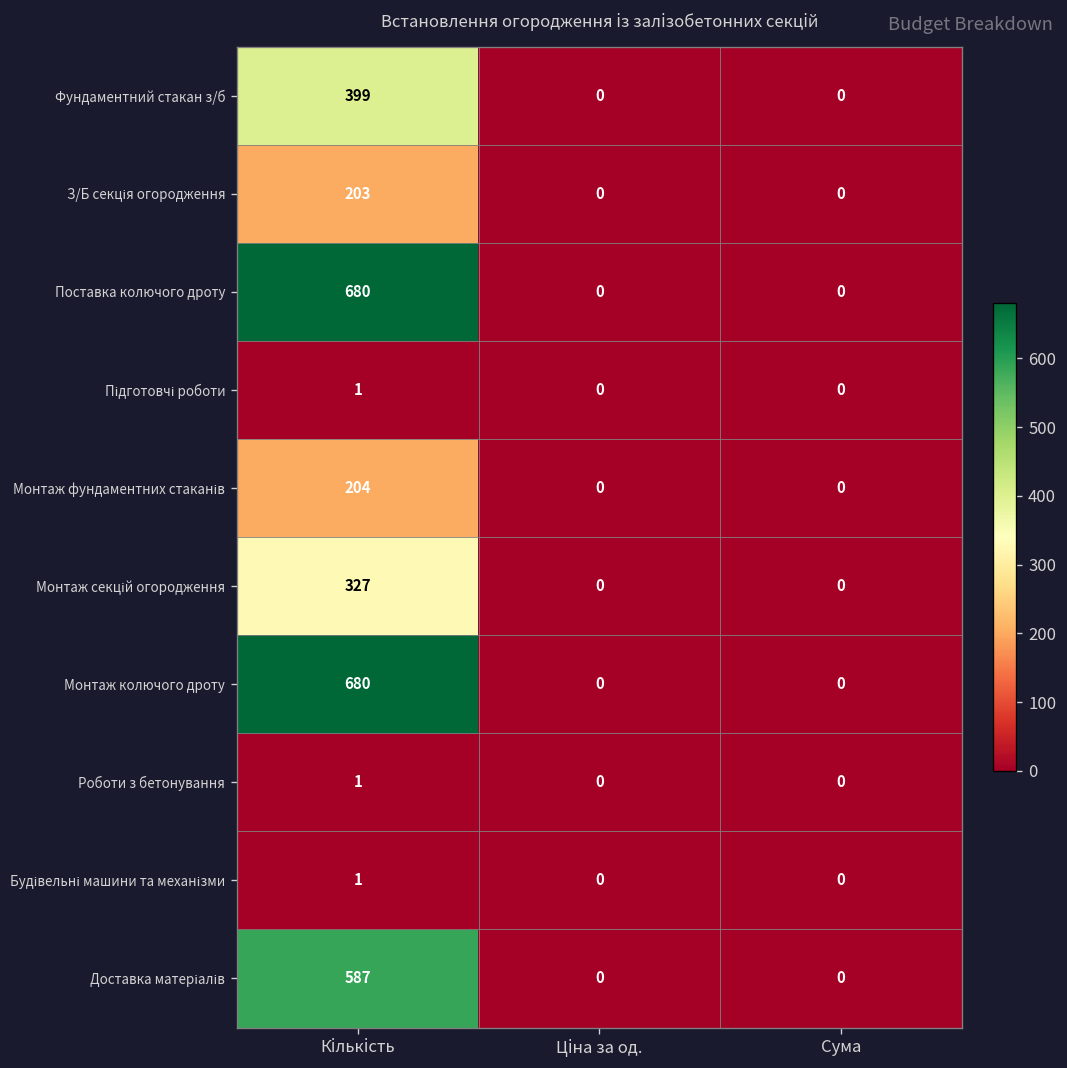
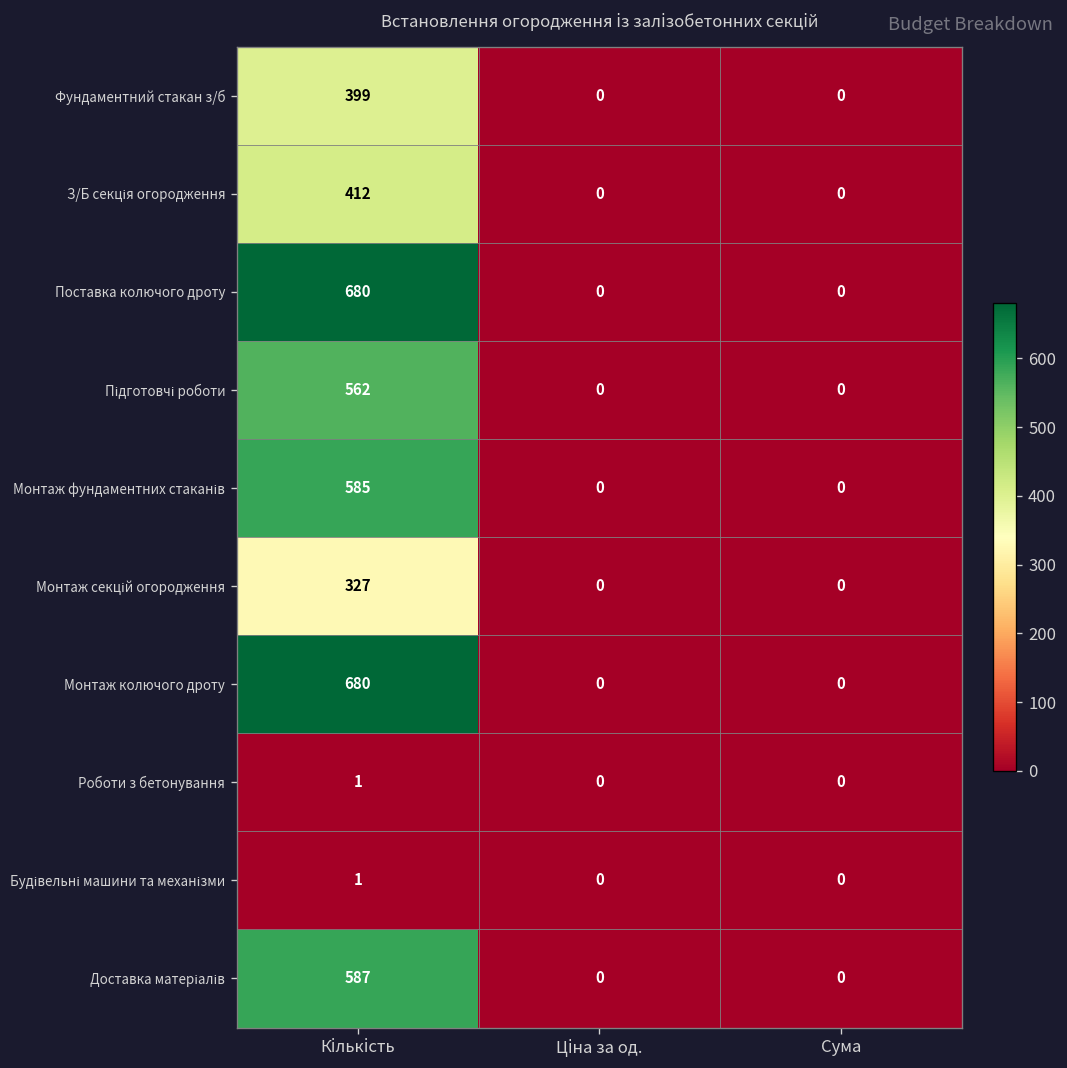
  {
    "Фундаментний стакан з/б": {
      "Кількість": 399,
      "Ціна за од.": 0,
      "Сума": 0
    },
    "З/Б секція огородження": {
-     "Кількість": 203,
+     "Кількість": 412,
      "Ціна за од.": 0,
      "Сума": 0
    },
    "Поставка колючого дроту": {
      "Кількість": 680,
      "Ціна за од.": 0,
      "Сума": 0
    },
    "Підготовчі роботи": {
-     "Кількість": 1,
+     "Кількість": 562,
      "Ціна за од.": 0,
      "Сума": 0
    },
    "Монтаж фундаментних стаканів": {
-     "Кількість": 204,
+     "Кількість": 585,
      "Ціна за од.": 0,
      "Сума": 0
    },
    "Монтаж секцій огородження": {
      "Кількість": 327,
      "Ціна за од.": 0,
      "Сума": 0
    },
    "Монтаж колючого дроту": {
      "Кількість": 680,
      "Ціна за од.": 0,
      "Сума": 0
    },
    "Роботи з бетонування": {
      "Кількість": 1,
      "Ціна за од.": 0,
      "Сума": 0
    },
    "Будівельні машини та механізми": {
      "Кількість": 1,
      "Ціна за од.": 0,
      "Сума": 0
    },
    "Доставка матеріалів": {
      "Кількість": 587,
      "Ціна за од.": 0,
      "Сума": 0
    }
  }
